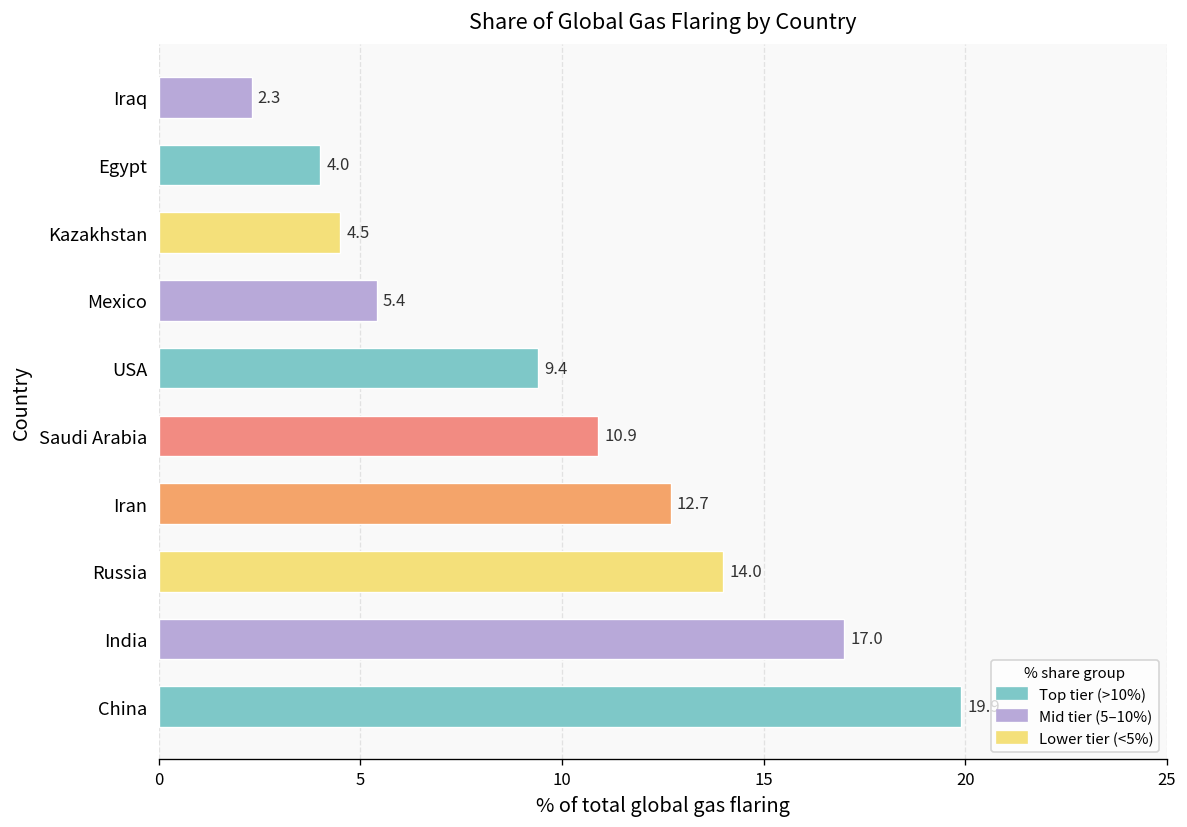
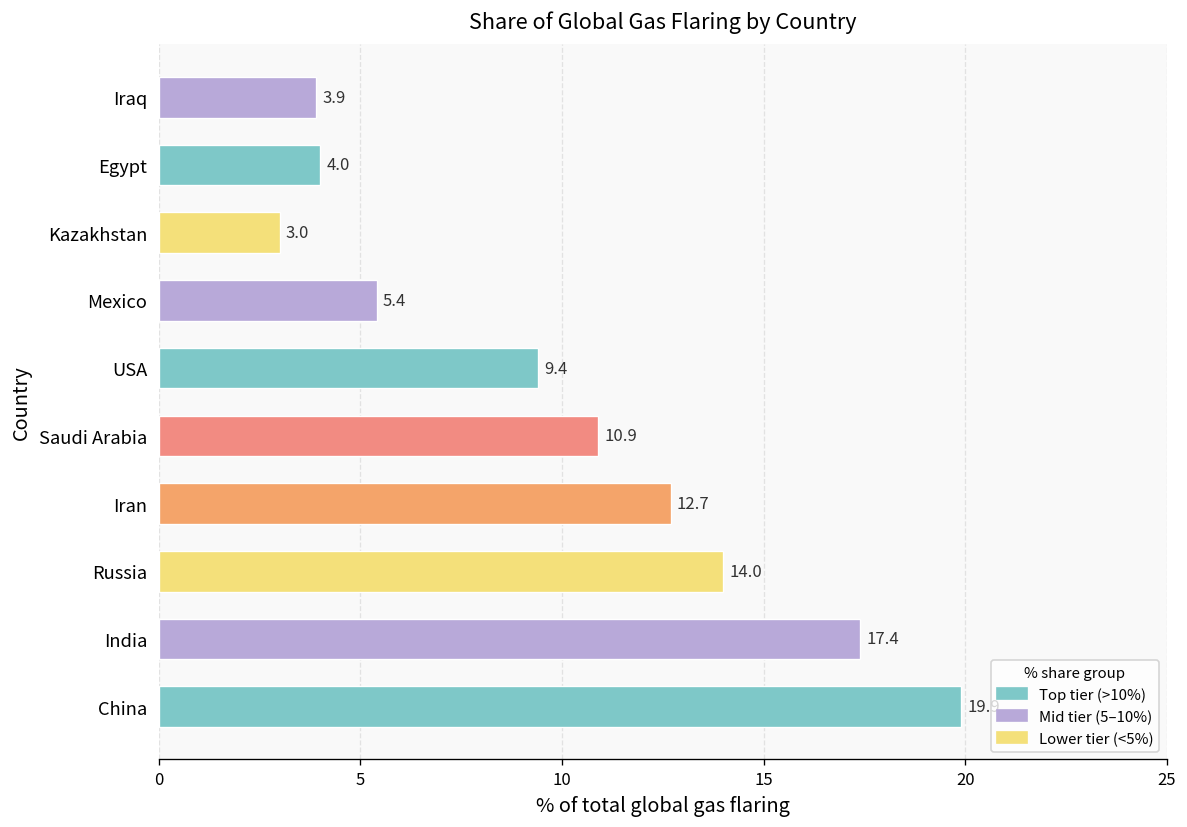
  {
-   "Iraq": 2.3,
+   "Iraq": 3.9,
    "Egypt": 4.0,
-   "Kazakhstan": 4.5,
+   "Kazakhstan": 3.0,
    "Mexico": 5.4,
    "USA": 9.4,
    "Saudi Arabia": 10.9,
    "Iran": 12.7,
    "Russia": 14.0,
-   "India": 17.0
+   "India": 17.4
  }
